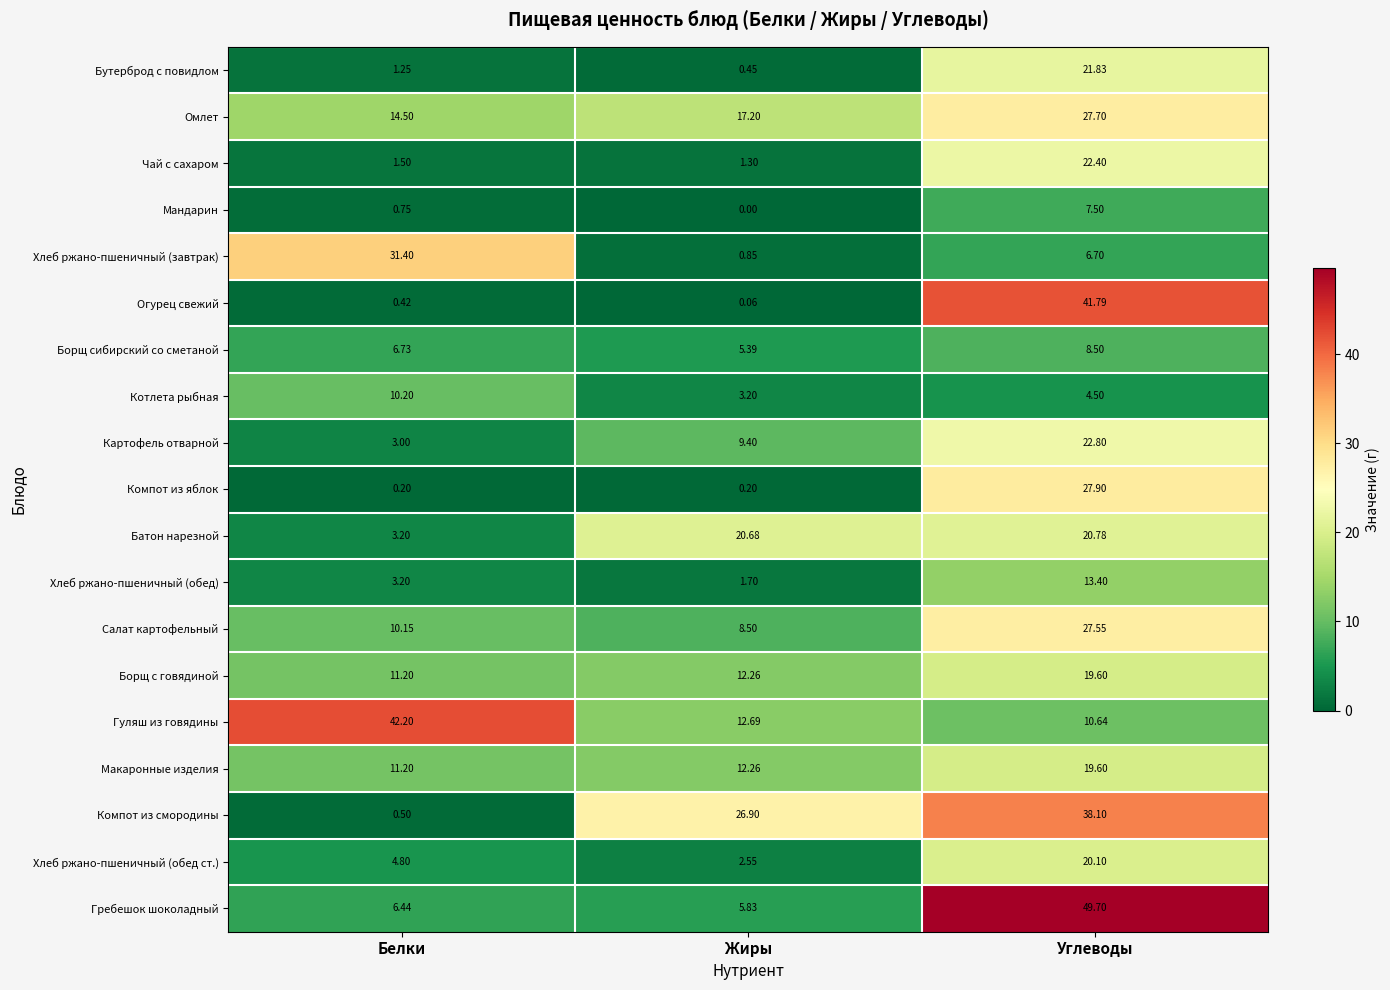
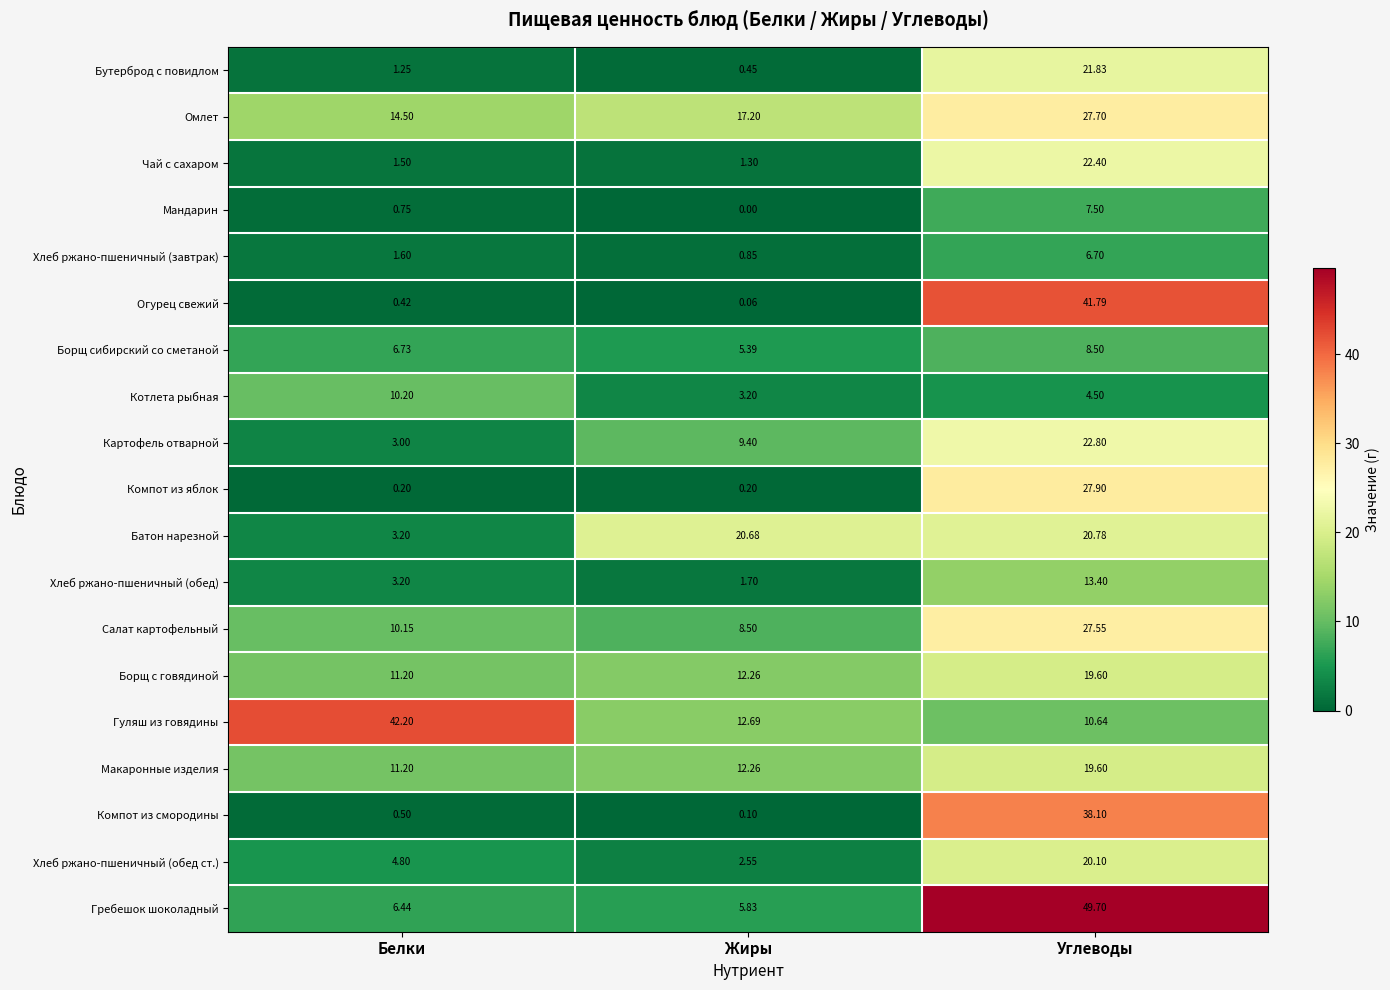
  {
    "Бутерброд с повидлом": {
      "Белки": 1.25,
      "Жиры": 0.45,
      "Углеводы": 21.83
    },
    "Омлет": {
      "Белки": 14.50,
      "Жиры": 17.20,
      "Углеводы": 27.70
    },
    "Чай с сахаром": {
      "Белки": 1.50,
      "Жиры": 1.30,
      "Углеводы": 22.40
    },
    "Мандарин": {
      "Белки": 0.75,
      "Жиры": 0.00,
      "Углеводы": 7.50
    },
    "Хлеб ржано-пшеничный (завтрак)": {
-     "Белки": 31.40,
+     "Белки": 1.60,
      "Жиры": 0.85,
      "Углеводы": 6.70
    },
    "Огурец свежий": {
      "Белки": 0.42,
      "Жиры": 0.06,
      "Углеводы": 41.79
    },
    "Борщ сибирский со сметаной": {
      "Белки": 6.73,
      "Жиры": 5.39,
      "Углеводы": 8.50
    },
    "Котлета рыбная": {
      "Белки": 10.20,
      "Жиры": 3.20,
      "Углеводы": 4.50
    },
    "Картофель отварной": {
      "Белки": 3.00,
      "Жиры": 9.40,
      "Углеводы": 22.80
    },
    "Компот из яблок": {
      "Белки": 0.20,
      "Жиры": 0.20,
      "Углеводы": 27.90
    },
    "Батон нарезной": {
      "Белки": 3.20,
      "Жиры": 20.68,
      "Углеводы": 20.78
    },
    "Хлеб ржано-пшеничный (обед)": {
      "Белки": 3.20,
      "Жиры": 1.70,
      "Углеводы": 13.40
    },
    "Салат картофельный": {
      "Белки": 10.15,
      "Жиры": 8.50,
      "Углеводы": 27.55
    },
    "Борщ с говядиной": {
      "Белки": 11.20,
      "Жиры": 12.26,
      "Углеводы": 19.60
    },
    "Гуляш из говядины": {
      "Белки": 42.20,
      "Жиры": 12.69,
      "Углеводы": 10.64
    },
    "Макаронные изделия": {
      "Белки": 11.20,
      "Жиры": 12.26,
      "Углеводы": 19.60
    },
    "Компот из смородины": {
      "Белки": 0.50,
-     "Жиры": 26.90,
+     "Жиры": 0.10,
      "Углеводы": 38.10
    },
    "Хлеб ржано-пшеничный (обед ст.)": {
      "Белки": 4.80,
      "Жиры": 2.55,
      "Углеводы": 20.10
    },
    "Гребешок шоколадный": {
      "Белки": 6.44,
      "Жиры": 5.83,
      "Углеводы": 49.70
    }
  }
